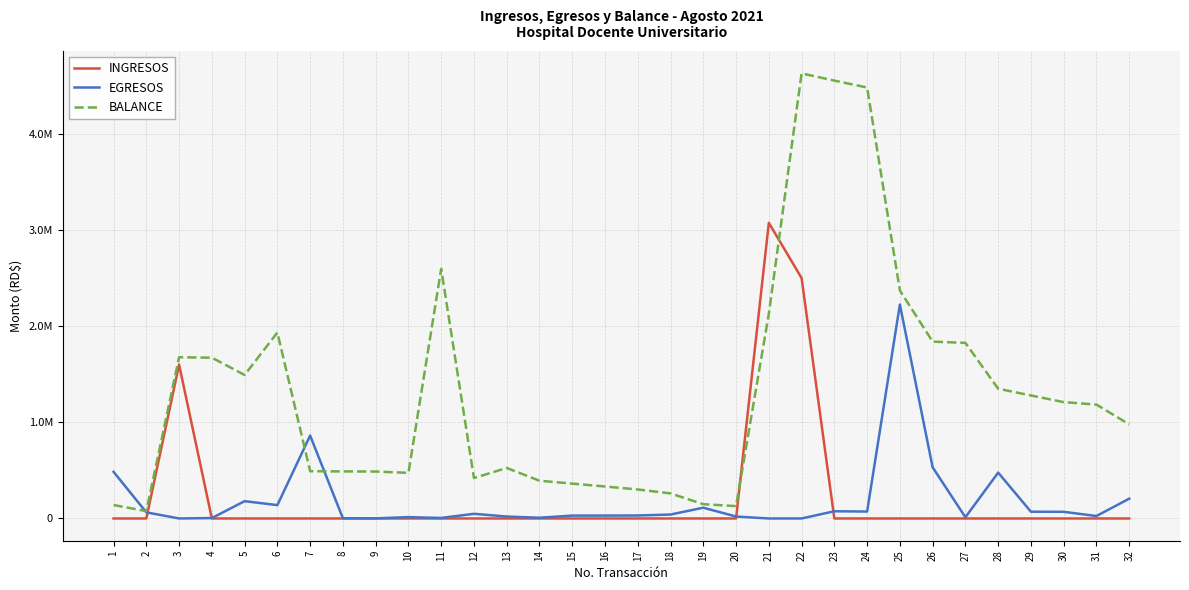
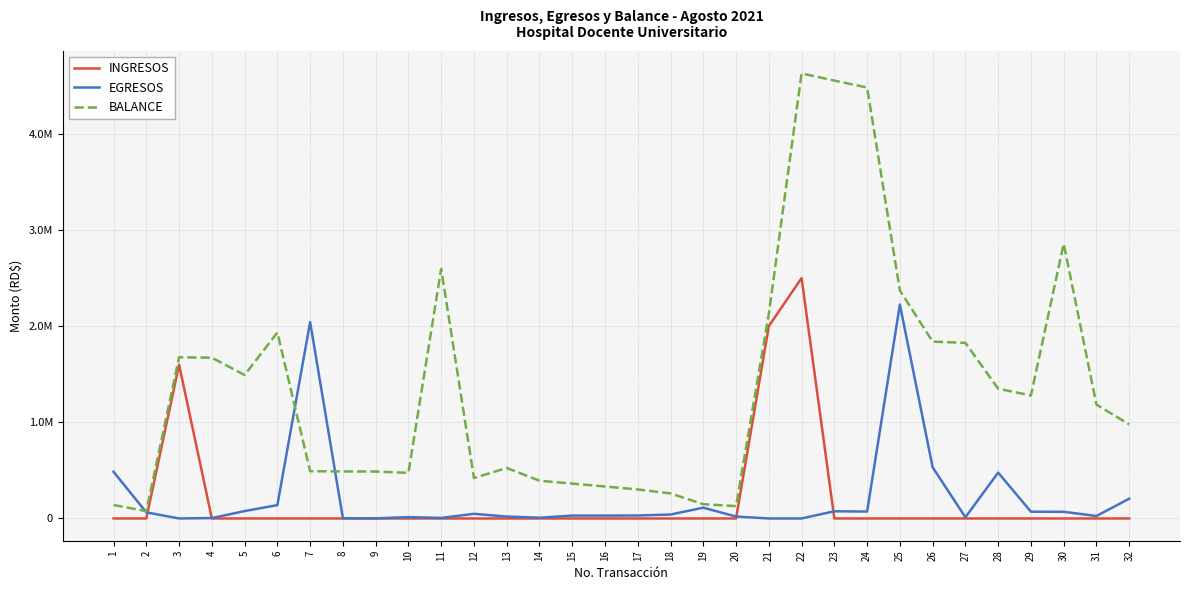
  {
    "INGRESOS": {
      "1": 0,
      "2": 0,
      "3": 1600000,
      "5": 0,
      "6": 0,
      "7": 0,
      "12": 0,
      "15": 0,
      "16": 0,
      "17": 0,
      "18": 0,
      "19": 0,
-     "21": 3100000,
+     "21": 2000000,
      "22": 2500000,
      "23": 0,
      "24": 0,
      "25": 0,
      "26": 0,
      "28": 0,
      "29": 0,
      "30": 0,
      "32": 0
    },
    "EGRESOS": {
      "1": 500000,
      "3": 0,
-     "5": 200000,
+     "5": 100000,
      "6": 100000,
-     "7": 900000,
+     "7": 2000000,
      "12": 0,
      "15": 0,
      "16": 0,
      "17": 0,
      "18": 0,
      "19": 100000,
      "21": 0,
      "22": 0,
      "23": 100000,
      "24": 100000,
      "25": 2200000,
      "26": 500000,
      "28": 500000,
      "29": 100000,
      "30": 100000,
      "32": 200000
    },
    "BALANCE": {
      "1": 100000,
      "3": 1700000,
      "4": 1700000,
      "5": 1500000,
      "6": 1900000,
      "7": 500000,
      "8": 500000,
      "9": 500000,
      "10": 500000,
      "11": 2600000,
      "12": 400000,
      "13": 500000,
      "14": 400000,
      "15": 400000,
      "16": 300000,
      "17": 300000,
      "18": 300000,
      "19": 100000,
      "20": 100000,
      "21": 2100000,
      "22": 4600000,
      "23": 4600000,
      "24": 4500000,
      "25": 2400000,
      "26": 1800000,
      "27": 1800000,
      "28": 1300000,
      "29": 1300000,
-     "30": 1200000,
+     "30": 2900000,
      "31": 1200000,
      "32": 1000000
    }
  }
